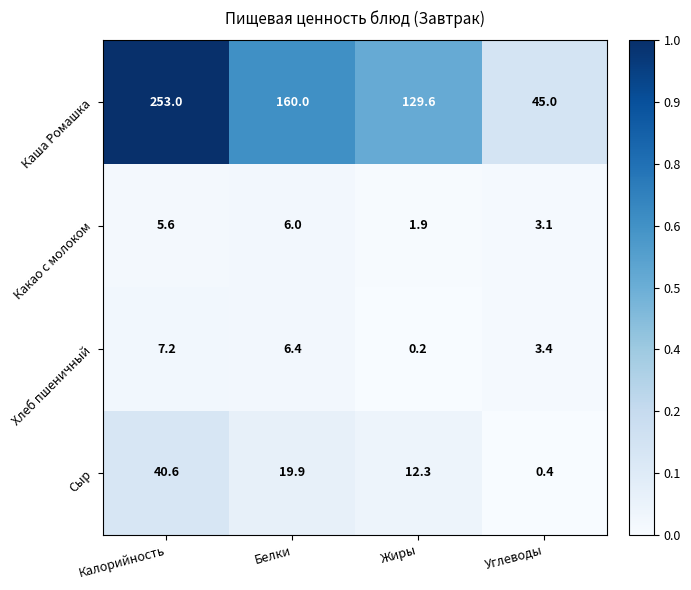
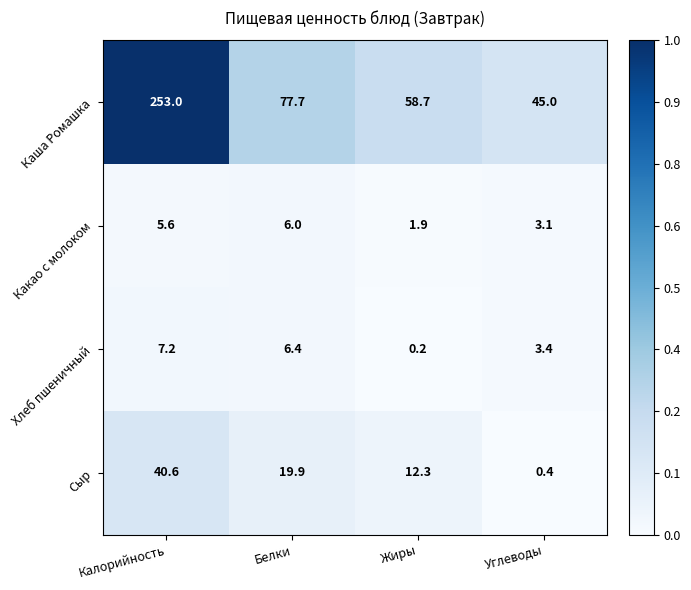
  {
    "Каша Ромашка": {
      "Калорийность": 253.0,
-     "Белки": 160.0,
-     "Жиры": 129.6,
+     "Белки": 77.7,
+     "Жиры": 58.7,
      "Углеводы": 45.0
    },
    "Какао с молоком": {
      "Калорийность": 5.6,
      "Белки": 6.0,
      "Жиры": 1.9,
      "Углеводы": 3.1
    },
    "Хлеб пшеничный": {
      "Калорийность": 7.2,
      "Белки": 6.4,
      "Жиры": 0.2,
      "Углеводы": 3.4
    },
    "Сыр": {
      "Калорийность": 40.6,
      "Белки": 19.9,
      "Жиры": 12.3,
      "Углеводы": 0.4
    }
  }
